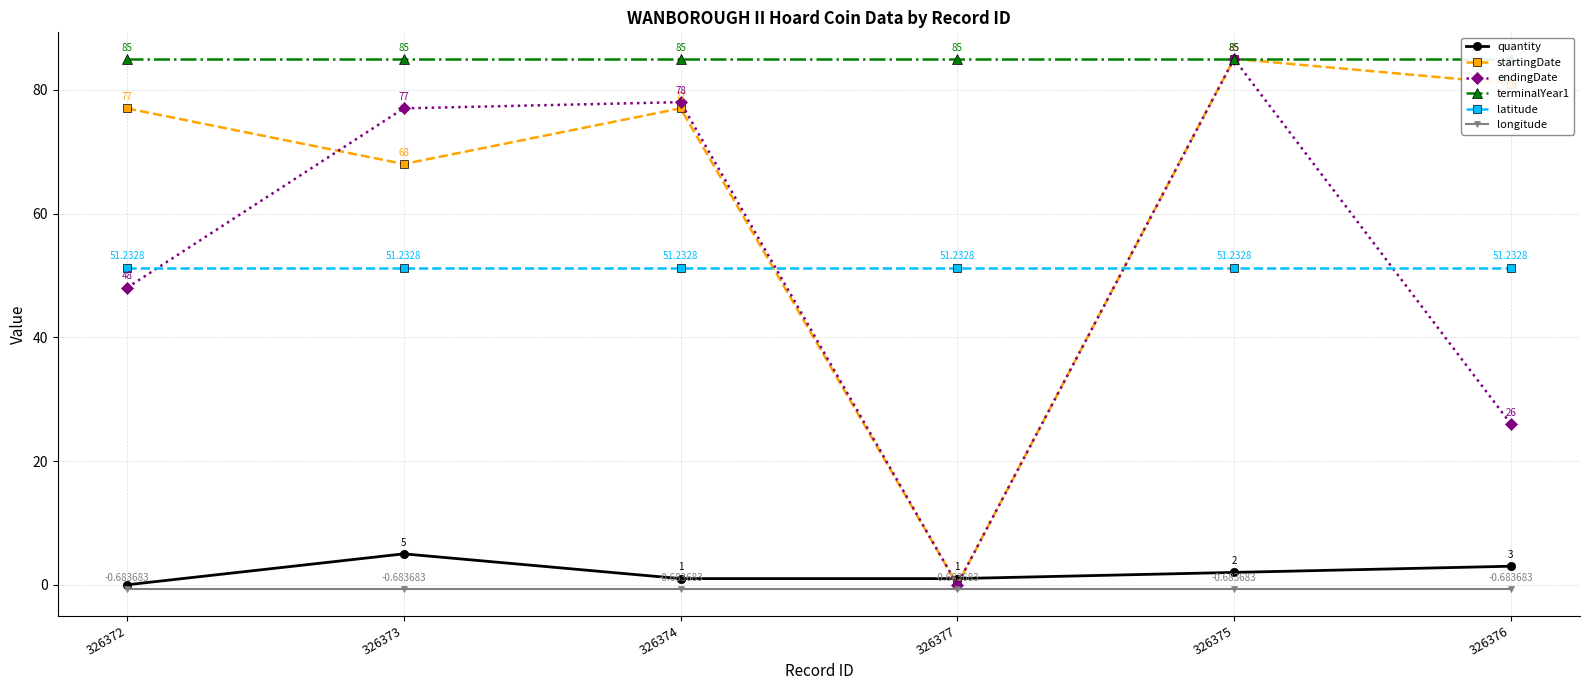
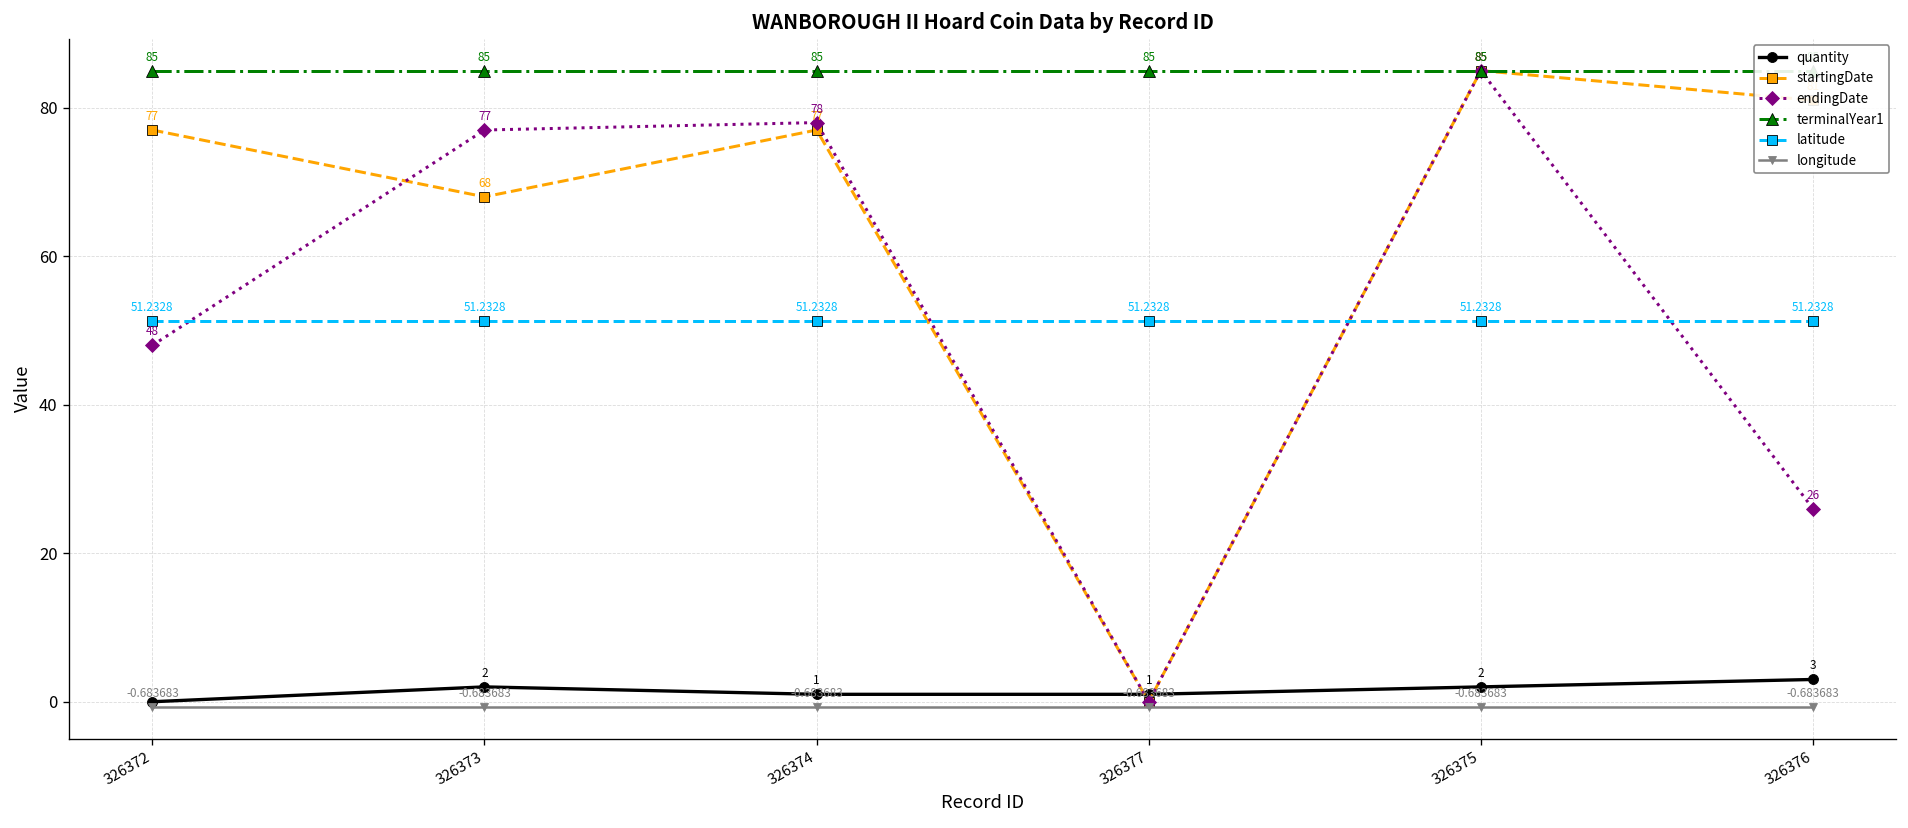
  {
    "quantity": {
-     "326373": 5,
+     "326373": 2,
      "326374": 1,
      "326377": 1,
      "326375": 2,
      "326376": 3
    },
    "startingDate": {
      "326372": 77,
      "326373": 68
    },
    "endingDate": {
      "326372": 48,
      "326373": 77,
      "326376": 26
    },
    "terminalYear1": {
      "326372": 85,
      "326373": 85,
      "326374": 85,
      "326377": 85
    },
    "latitude": {
      "326372": 51.2328,
      "326373": 51.2328,
      "326374": 51.2328,
      "326377": 51.2328,
      "326375": 51.2328,
      "326376": 51.2328
    },
    "longitude": {
      "326372": -0.683683,
      "326376": -0.683683
    }
  }
